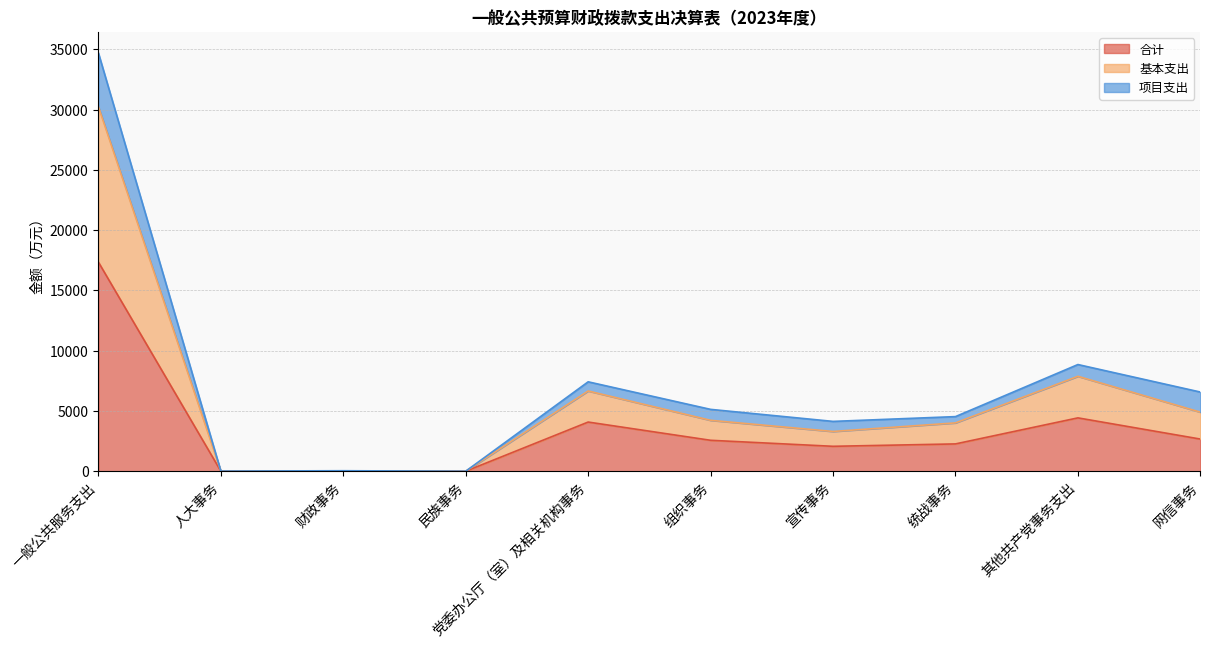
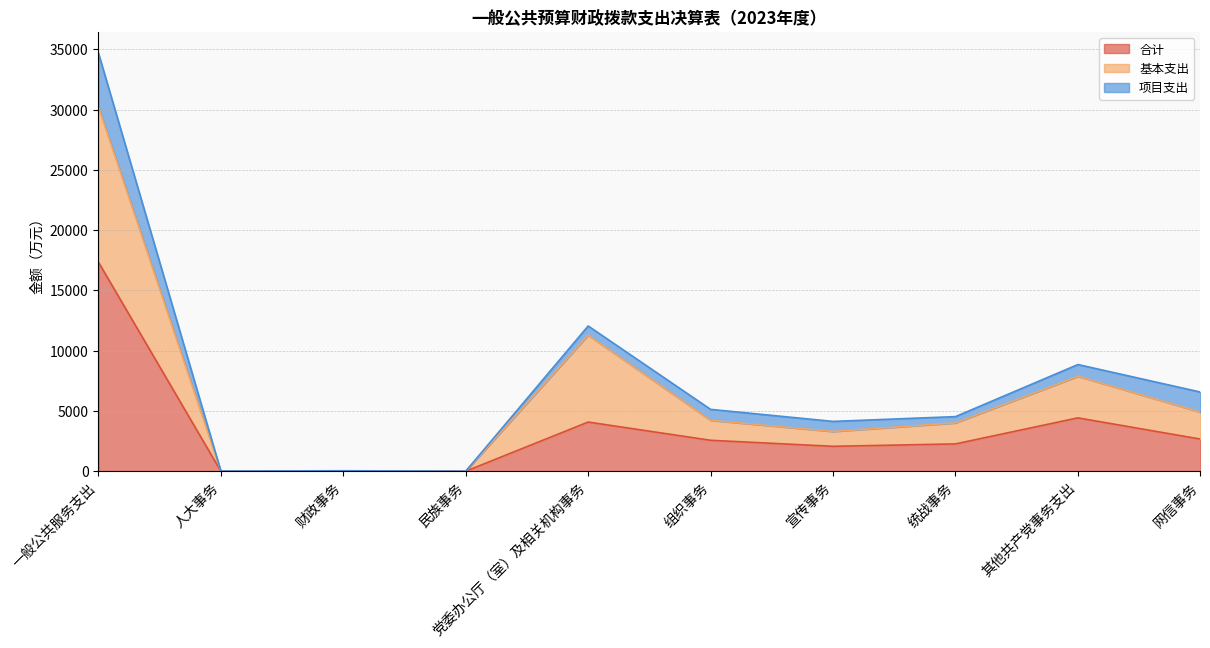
  {
    "合计": {
      "一般公共服务支出": 17400,
      "党委办公厅（室）及相关机构事务": 4100,
      "组织事务": 2600,
      "宣传事务": 2100,
      "统战事务": 2300,
      "其他共产党事务支出": 4400,
      "网信事务": 2700
    },
    "基本支出": {
      "一般公共服务支出": 12900,
-     "党委办公厅（室）及相关机构事务": 2600,
+     "党委办公厅（室）及相关机构事务": 7200,
      "组织事务": 1700,
      "宣传事务": 1200,
      "统战事务": 1700,
      "其他共产党事务支出": 3500,
      "网信事务": 2200
    },
    "项目支出": {
      "一般公共服务支出": 4500,
      "党委办公厅（室）及相关机构事务": 800,
      "组织事务": 900,
      "宣传事务": 800,
      "统战事务": 500,
      "其他共产党事务支出": 1000,
      "网信事务": 1700
    }
  }
